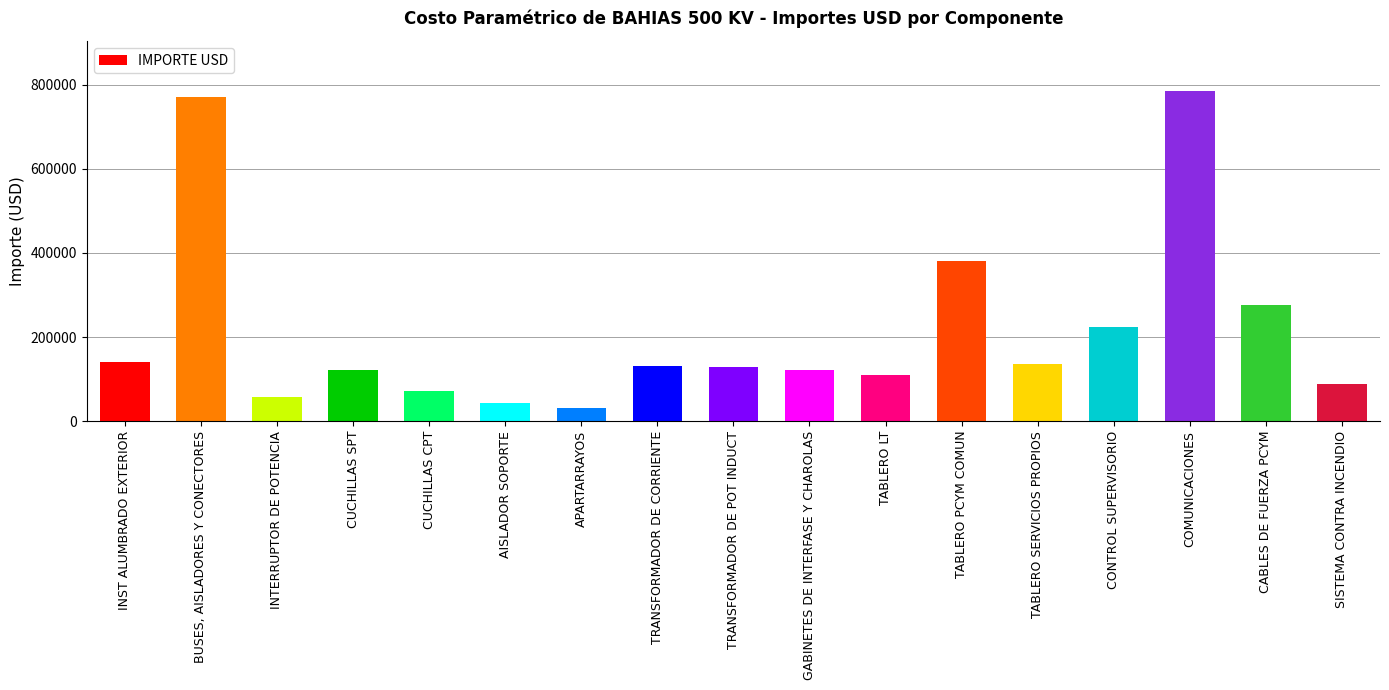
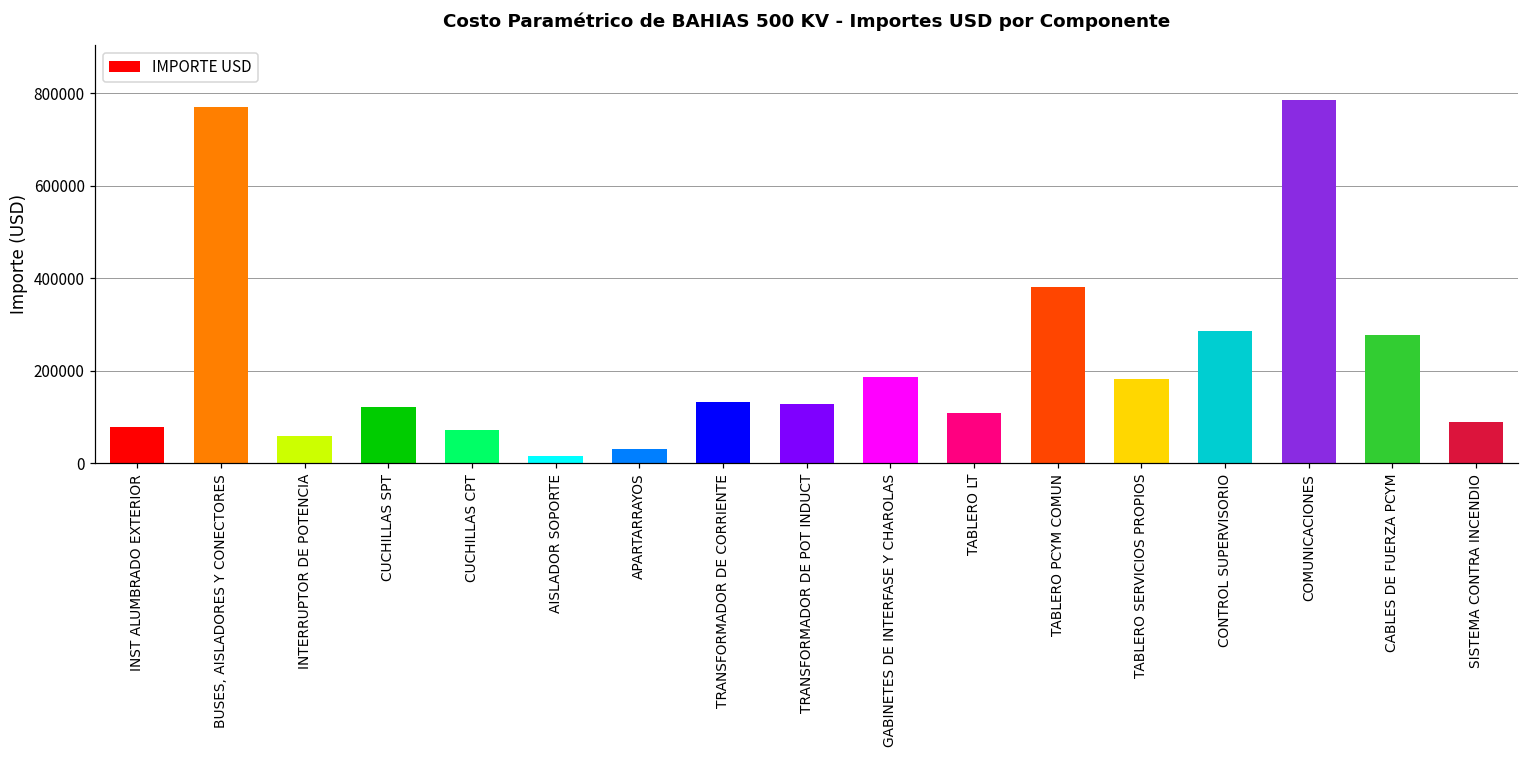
  {
-   "INST ALUMBRADO EXTERIOR": 140000,
+   "INST ALUMBRADO EXTERIOR": 80000,
    "BUSES, AISLADORES Y CONECTORES": 770000,
    "INTERRUPTOR DE POTENCIA": 60000,
    "CUCHILLAS SPT": 120000,
    "CUCHILLAS CPT": 70000,
-   "AISLADOR SOPORTE": 40000,
+   "AISLADOR SOPORTE": 10000,
    "APARTARRAYOS": 30000,
    "TRANSFORMADOR DE CORRIENTE": 130000,
    "TRANSFORMADOR DE POT INDUCT": 130000,
-   "GABINETES DE INTERFASE Y CHAROLAS": 120000,
+   "GABINETES DE INTERFASE Y CHAROLAS": 190000,
    "TABLERO LT": 110000,
    "TABLERO PCYM COMUN": 380000,
-   "TABLERO SERVICIOS PROPIOS": 140000,
-   "CONTROL SUPERVISORIO": 220000,
+   "TABLERO SERVICIOS PROPIOS": 180000,
+   "CONTROL SUPERVISORIO": 290000,
    "COMUNICACIONES": 790000,
    "CABLES DE FUERZA PCYM": 280000,
    "SISTEMA CONTRA INCENDIO": 90000
  }
